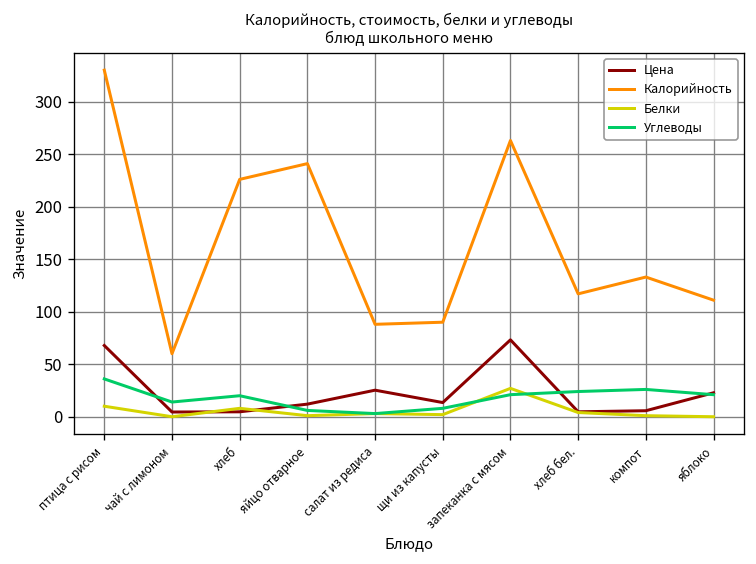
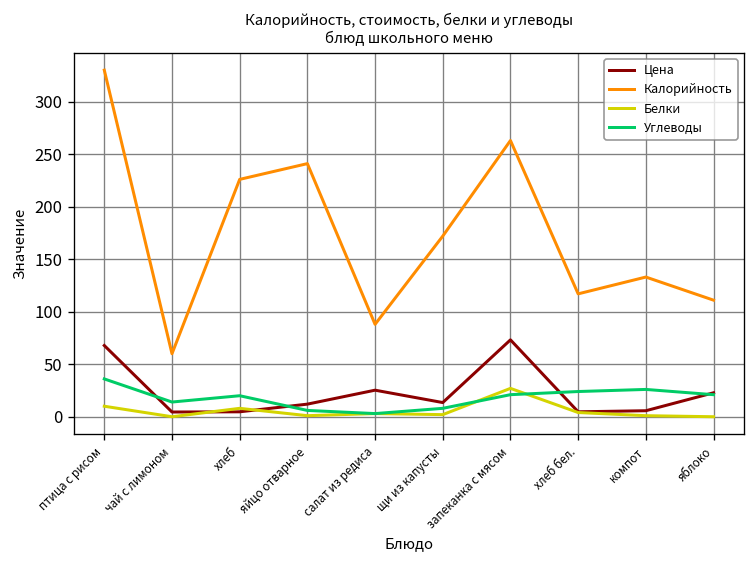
  {
    "Цена": {
      "птица с рисом": 70,
      "чай с лимоном": 0,
      "хлеб": 0,
      "яйцо отварное": 10,
      "салат из редиса": 30,
      "щи из капусты": 10,
      "запеканка с мясом": 70,
      "компот": 10
    },
    "Калорийность": {
      "птица с рисом": 330,
      "чай с лимоном": 60,
      "хлеб": 230,
      "яйцо отварное": 240,
      "салат из редиса": 90,
-     "щи из капусты": 90,
+     "щи из капусты": 170,
      "запеканка с мясом": 260,
      "хлеб бел.": 120,
      "компот": 130,
      "яблоко": 110
    },
    "Белки": {
      "птица с рисом": 10,
      "чай с лимоном": 0,
      "хлеб": 10,
      "яйцо отварное": 0,
      "щи из капусты": 0,
      "запеканка с мясом": 30,
      "компот": 0,
      "яблоко": 0
    },
    "Углеводы": {
      "птица с рисом": 40,
      "чай с лимоном": 10,
      "хлеб": 20,
      "яйцо отварное": 10,
      "щи из капусты": 10,
      "запеканка с мясом": 20,
      "хлеб бел.": 20,
      "компот": 30
    }
  }
